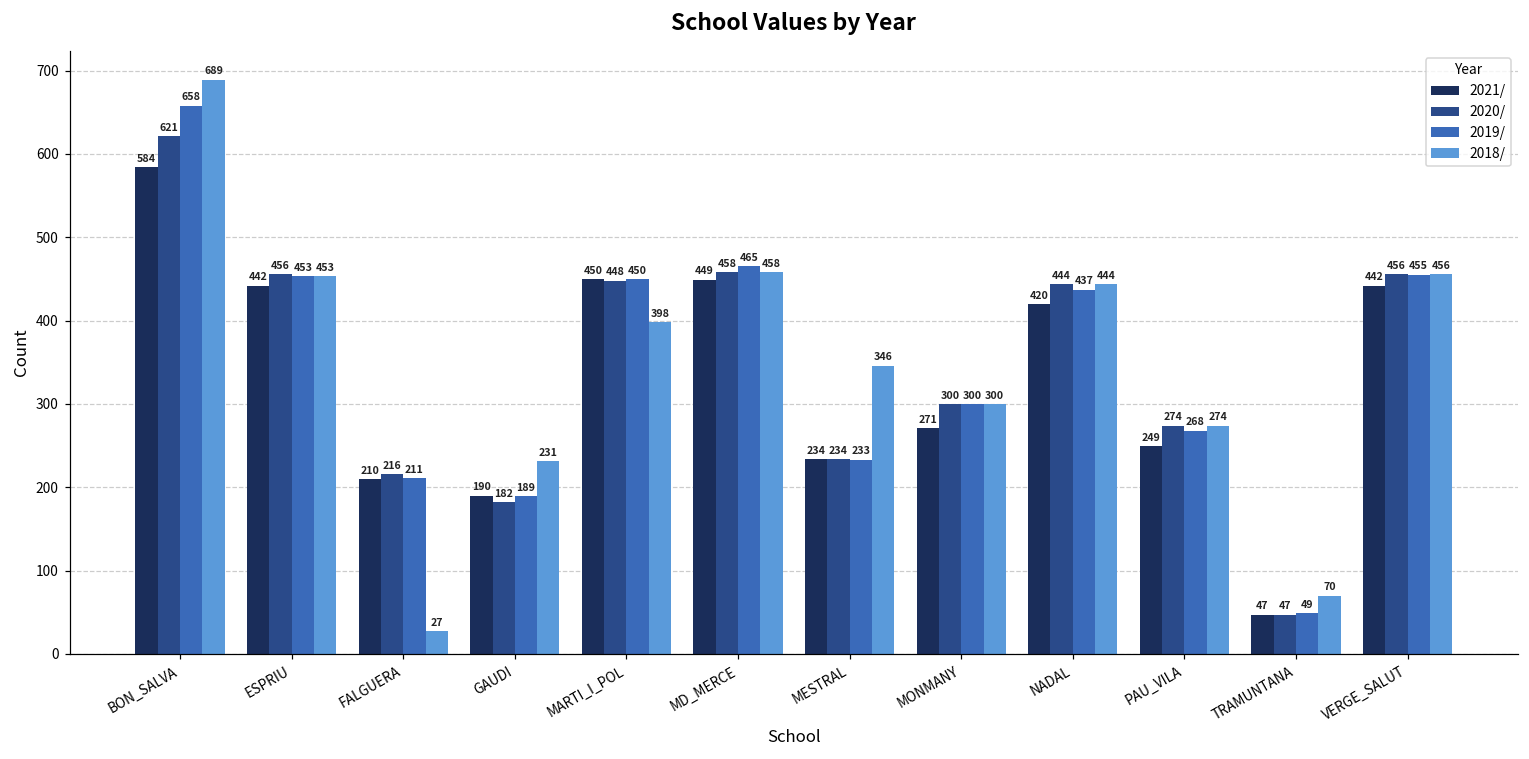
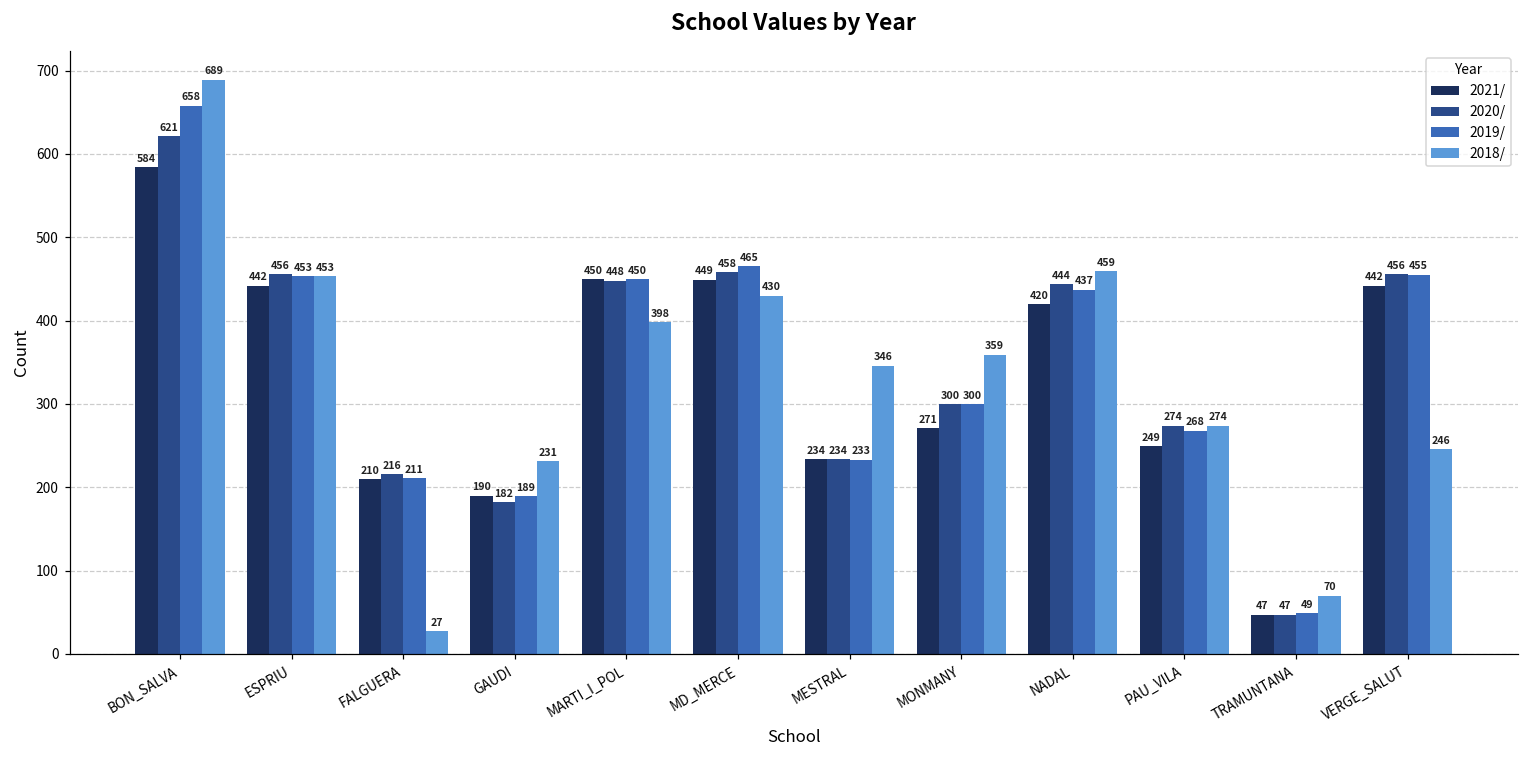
  {
    "2018/": {
      "BON_SALVA": 689,
      "ESPRIU": 453,
      "FALGUERA": 27,
      "GAUDI": 231,
      "MARTI_I_POL": 398,
-     "MD_MERCE": 458,
+     "MD_MERCE": 430,
      "MESTRAL": 346,
-     "MONMANY": 300,
-     "NADAL": 444,
+     "MONMANY": 359,
+     "NADAL": 459,
      "PAU_VILA": 274,
      "TRAMUNTANA": 70,
-     "VERGE_SALUT": 456
+     "VERGE_SALUT": 246
    }
  }
